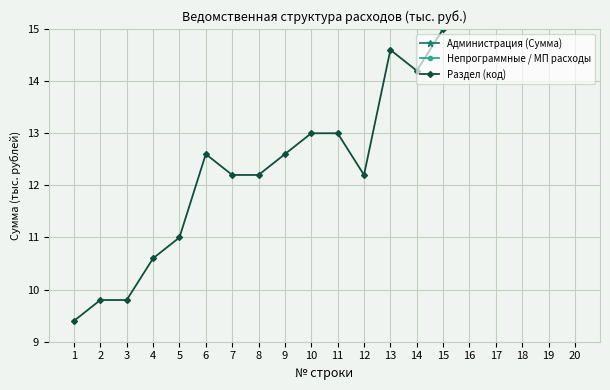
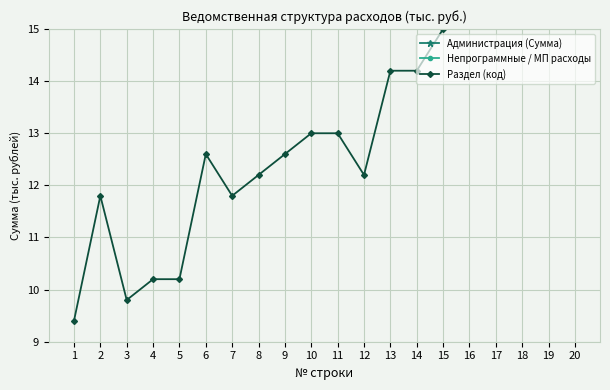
  {
    "Раздел (код)": {
      "1": 9.4,
-     "2": 9.8,
+     "2": 11.8,
      "3": 9.8,
-     "4": 10.6,
-     "5": 11.0,
+     "4": 10.2,
+     "5": 10.2,
      "6": 12.6,
-     "7": 12.2,
+     "7": 11.8,
      "8": 12.2,
      "9": 12.6,
      "10": 13.0,
      "11": 13.0,
      "12": 12.2,
-     "13": 14.6,
+     "13": 14.2,
      "15": 15.0
    }
  }
